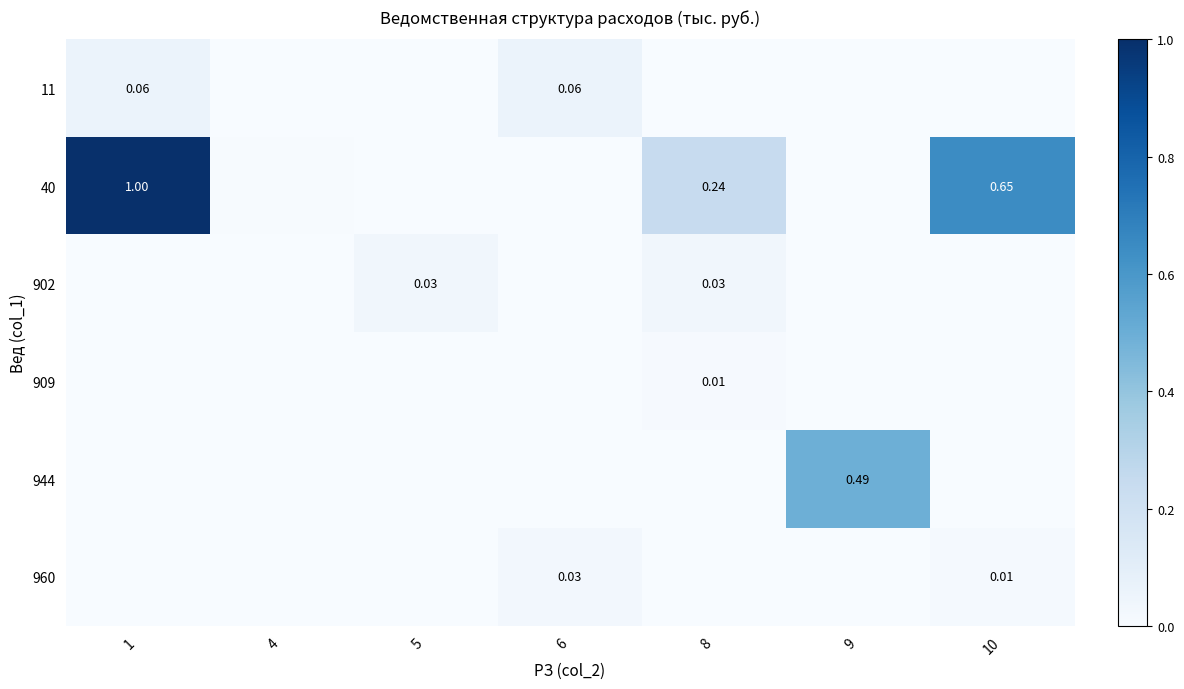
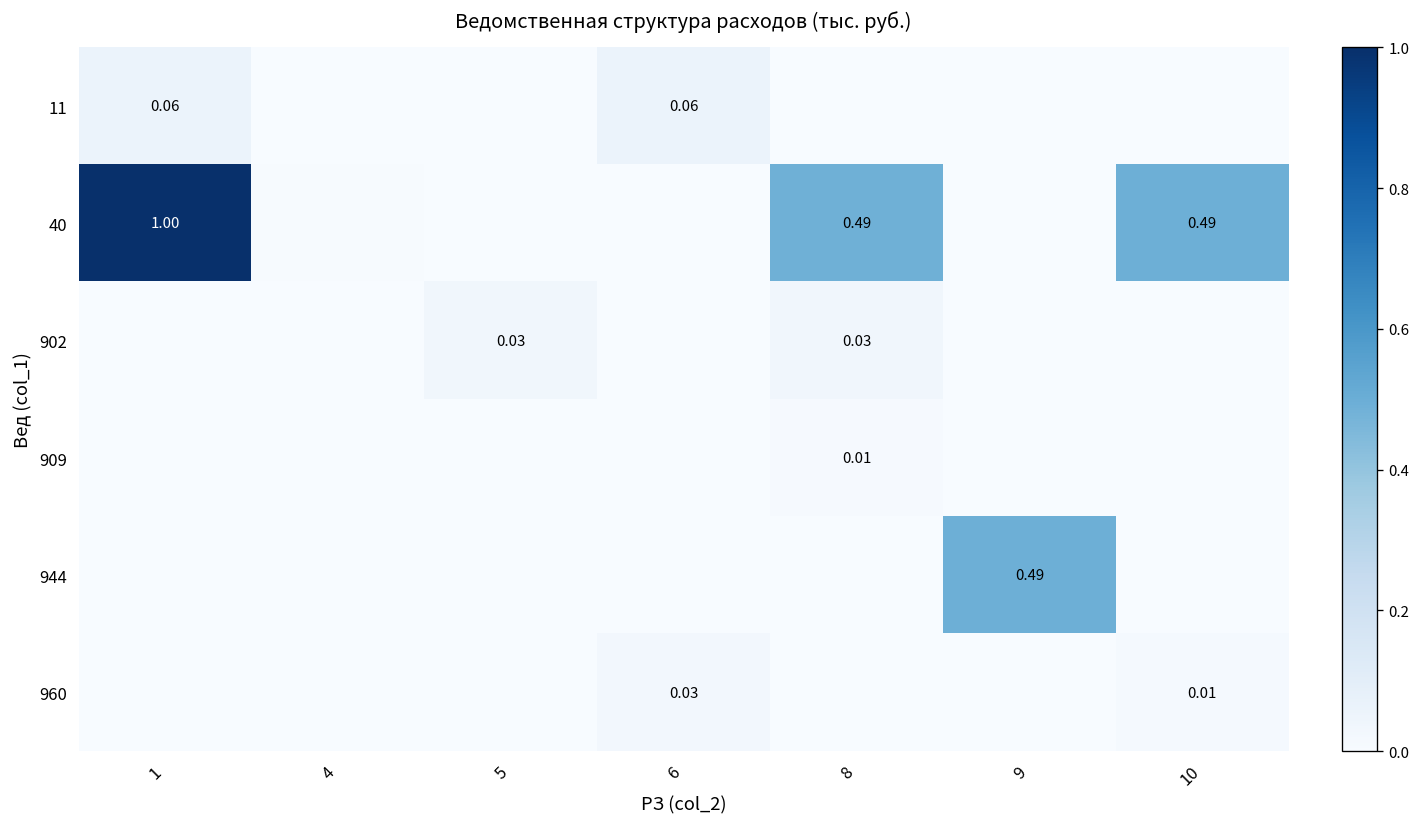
  {
    "11": {
      "1": 0.06,
      "6": 0.06
    },
    "40": {
      "1": 1.00,
-     "8": 0.24,
-     "10": 0.65
+     "8": 0.49,
+     "10": 0.49
    },
    "902": {
      "5": 0.03,
      "8": 0.03
    },
    "909": {
      "8": 0.01
    },
    "944": {
      "9": 0.49
    },
    "960": {
      "6": 0.03,
      "10": 0.01
    }
  }
